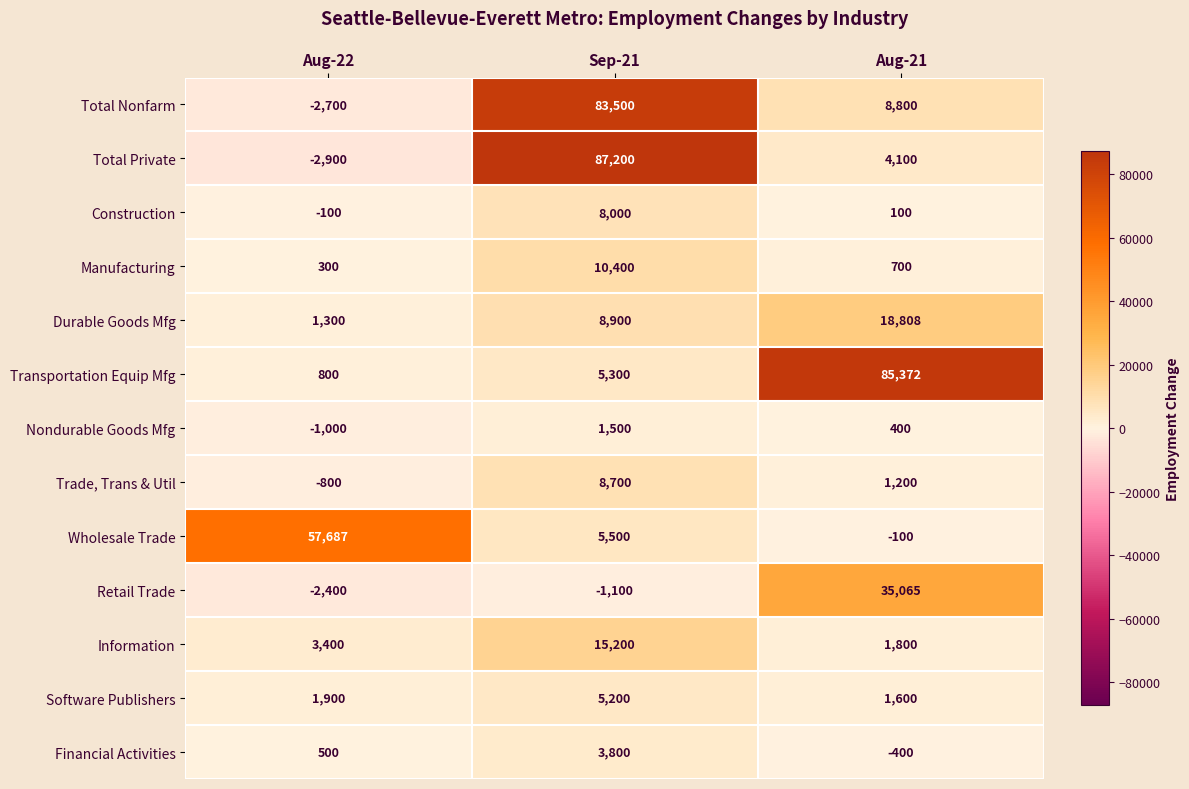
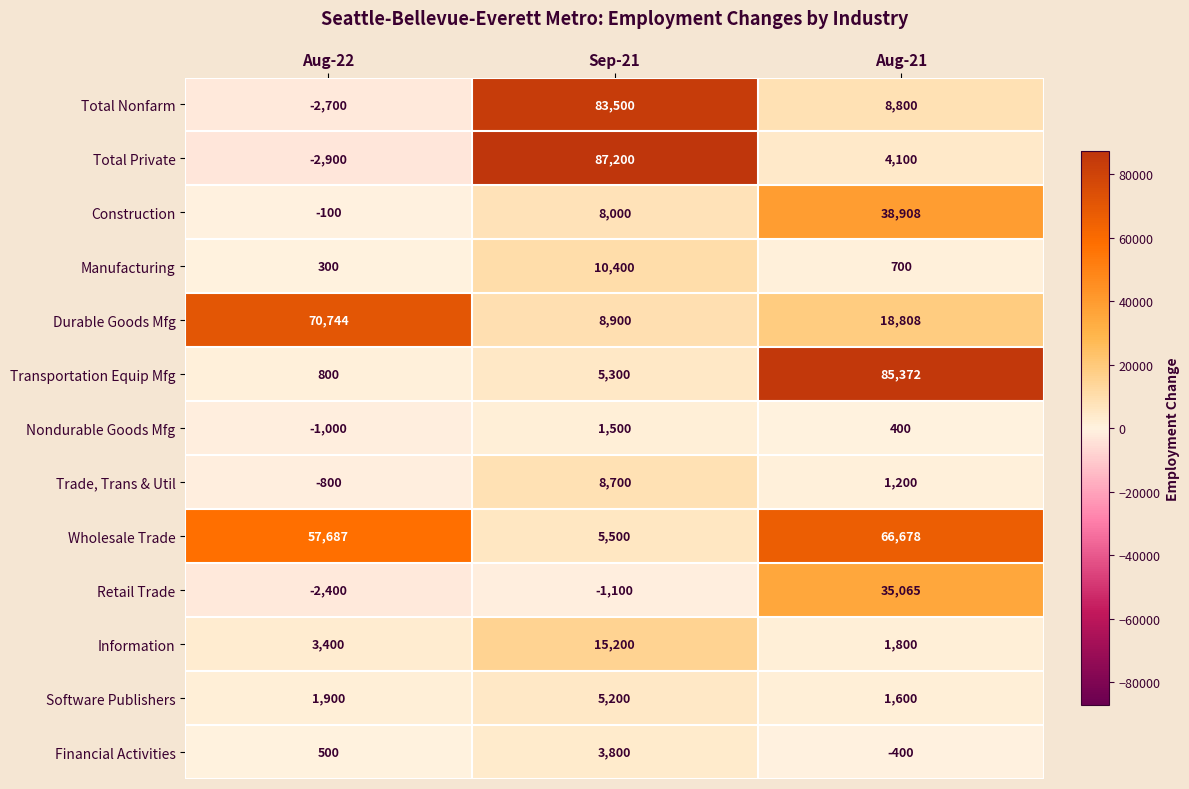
  {
    "Total Nonfarm": {
      "Aug-22": "-2,700",
      "Sep-21": "83,500",
      "Aug-21": "8,800"
    },
    "Total Private": {
      "Aug-22": "-2,900",
      "Sep-21": "87,200",
      "Aug-21": "4,100"
    },
    "Construction": {
      "Aug-22": "-100",
      "Sep-21": "8,000",
-     "Aug-21": "100"
+     "Aug-21": "38,908"
    },
    "Manufacturing": {
      "Aug-22": "300",
      "Sep-21": "10,400",
      "Aug-21": "700"
    },
    "Durable Goods Mfg": {
-     "Aug-22": "1,300",
+     "Aug-22": "70,744",
      "Sep-21": "8,900",
      "Aug-21": "18,808"
    },
    "Transportation Equip Mfg": {
      "Aug-22": "800",
      "Sep-21": "5,300",
      "Aug-21": "85,372"
    },
    "Nondurable Goods Mfg": {
      "Aug-22": "-1,000",
      "Sep-21": "1,500",
      "Aug-21": "400"
    },
    "Trade, Trans & Util": {
      "Aug-22": "-800",
      "Sep-21": "8,700",
      "Aug-21": "1,200"
    },
    "Wholesale Trade": {
      "Aug-22": "57,687",
      "Sep-21": "5,500",
-     "Aug-21": "-100"
+     "Aug-21": "66,678"
    },
    "Retail Trade": {
      "Aug-22": "-2,400",
      "Sep-21": "-1,100",
      "Aug-21": "35,065"
    },
    "Information": {
      "Aug-22": "3,400",
      "Sep-21": "15,200",
      "Aug-21": "1,800"
    },
    "Software Publishers": {
      "Aug-22": "1,900",
      "Sep-21": "5,200",
      "Aug-21": "1,600"
    },
    "Financial Activities": {
      "Aug-22": "500",
      "Sep-21": "3,800",
      "Aug-21": "-400"
    }
  }
